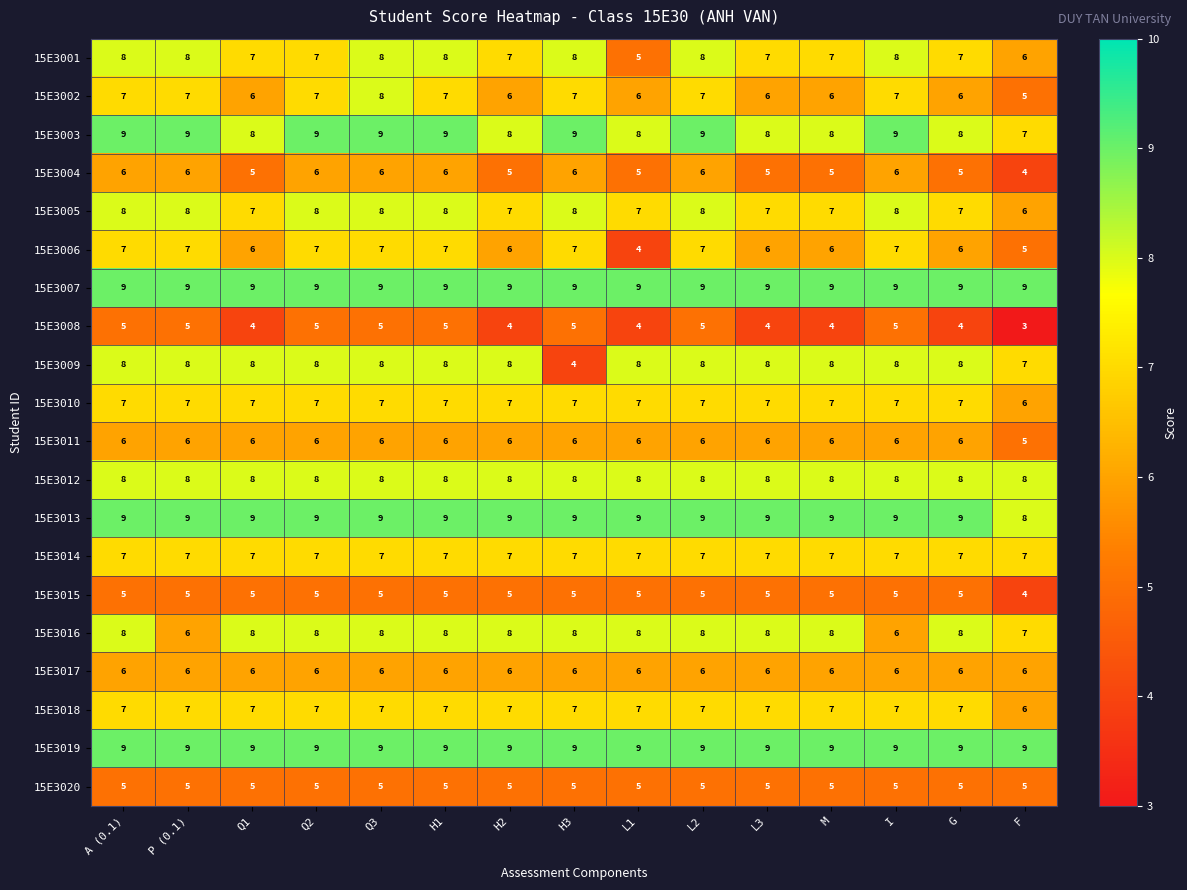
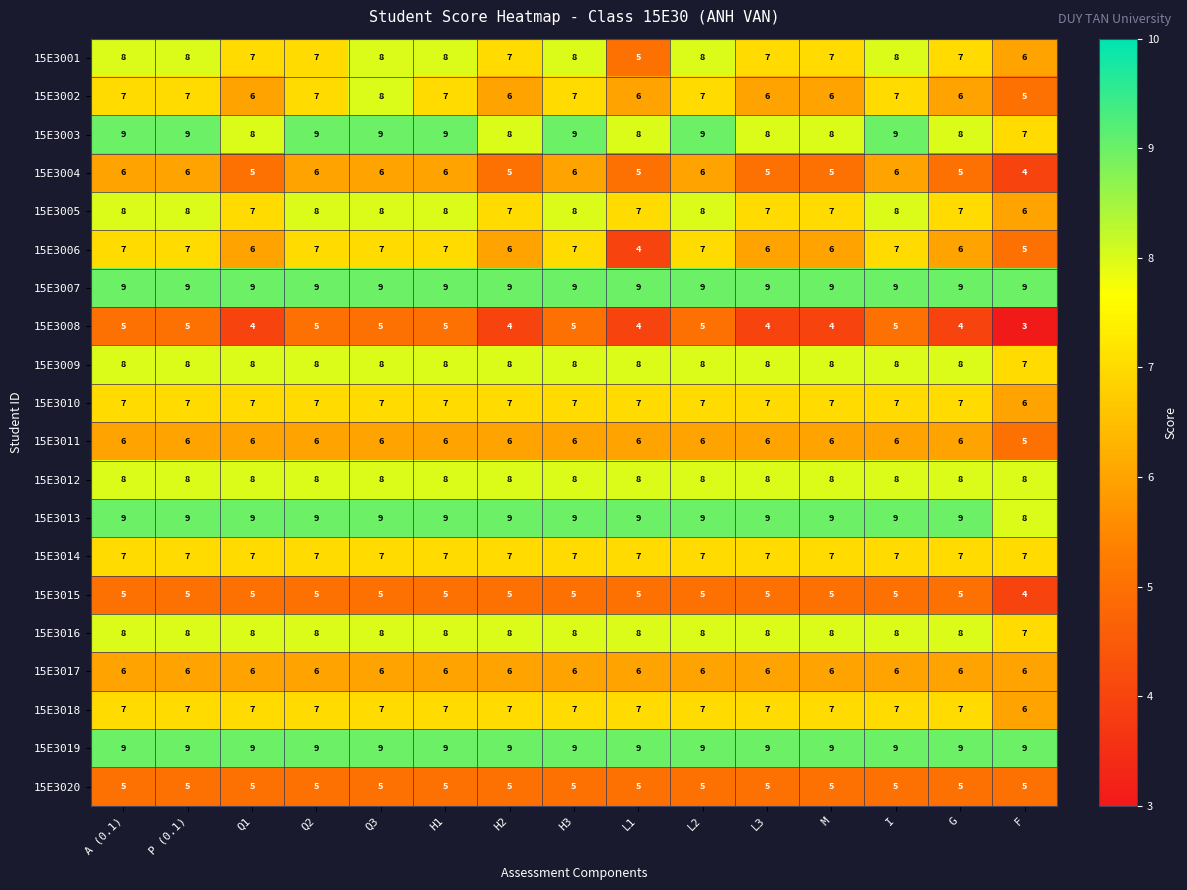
  {
    "15E3009": {
      "A (0.1)": 8,
      "P (0.1)": 8,
      "Q1": 8,
      "Q2": 8,
      "Q3": 8,
      "H1": 8,
      "H2": 8,
-     "H3": 4,
+     "H3": 8,
      "L1": 8,
      "L2": 8,
      "L3": 8,
      "M": 8,
      "I": 8,
      "G": 8,
      "F": 7
    },
    "15E3016": {
      "A (0.1)": 8,
-     "P (0.1)": 6,
+     "P (0.1)": 8,
      "Q1": 8,
      "Q2": 8,
      "Q3": 8,
      "H1": 8,
      "H2": 8,
      "H3": 8,
      "L1": 8,
      "L2": 8,
      "L3": 8,
      "M": 8,
-     "I": 6,
+     "I": 8,
      "G": 8,
      "F": 7
    }
  }
